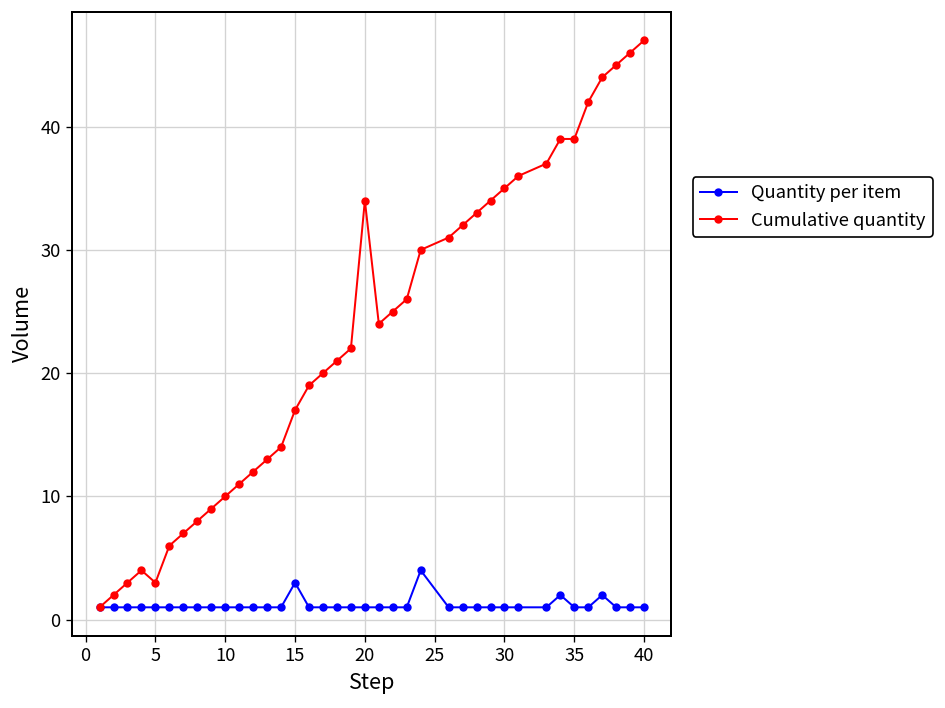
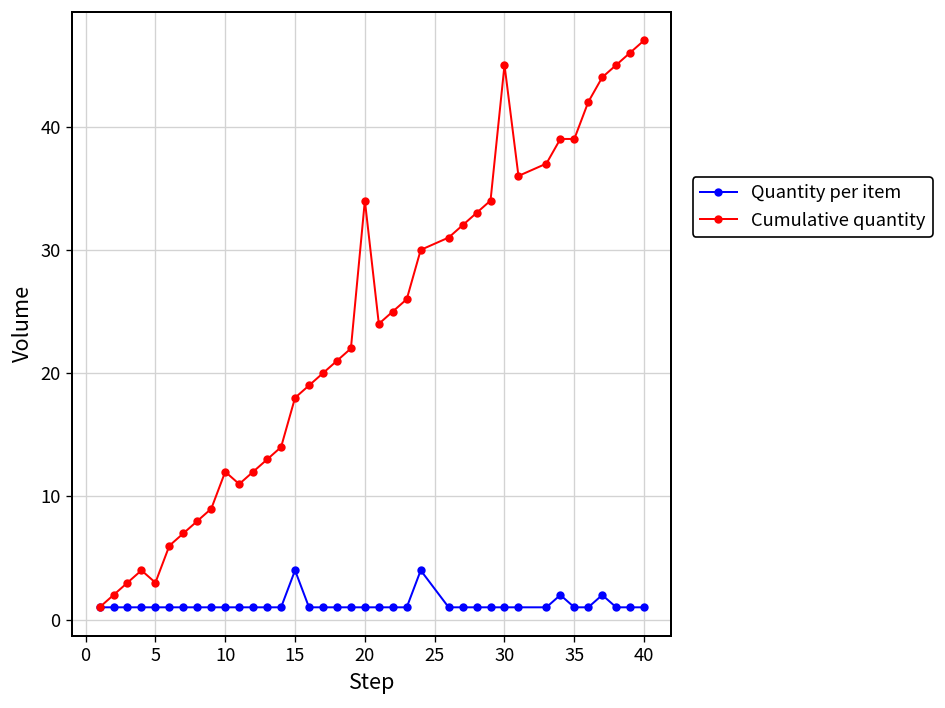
  {
    "Quantity per item": {
      "5": 1,
      "10": 1,
-     "15": 3,
+     "15": 4,
      "20": 1,
      "30": 1,
      "35": 1,
      "40": 1
    },
    "Cumulative quantity": {
      "5": 3,
-     "10": 10,
-     "15": 17,
+     "10": 12,
+     "15": 18,
      "20": 34,
-     "30": 35,
+     "30": 45,
      "35": 39,
      "40": 47
    }
  }
